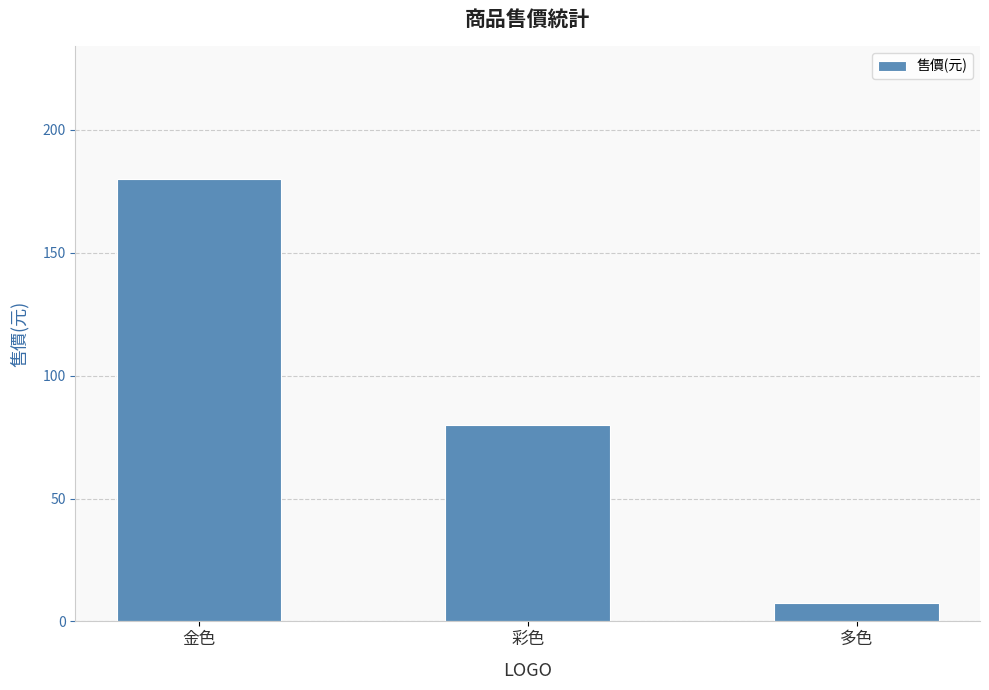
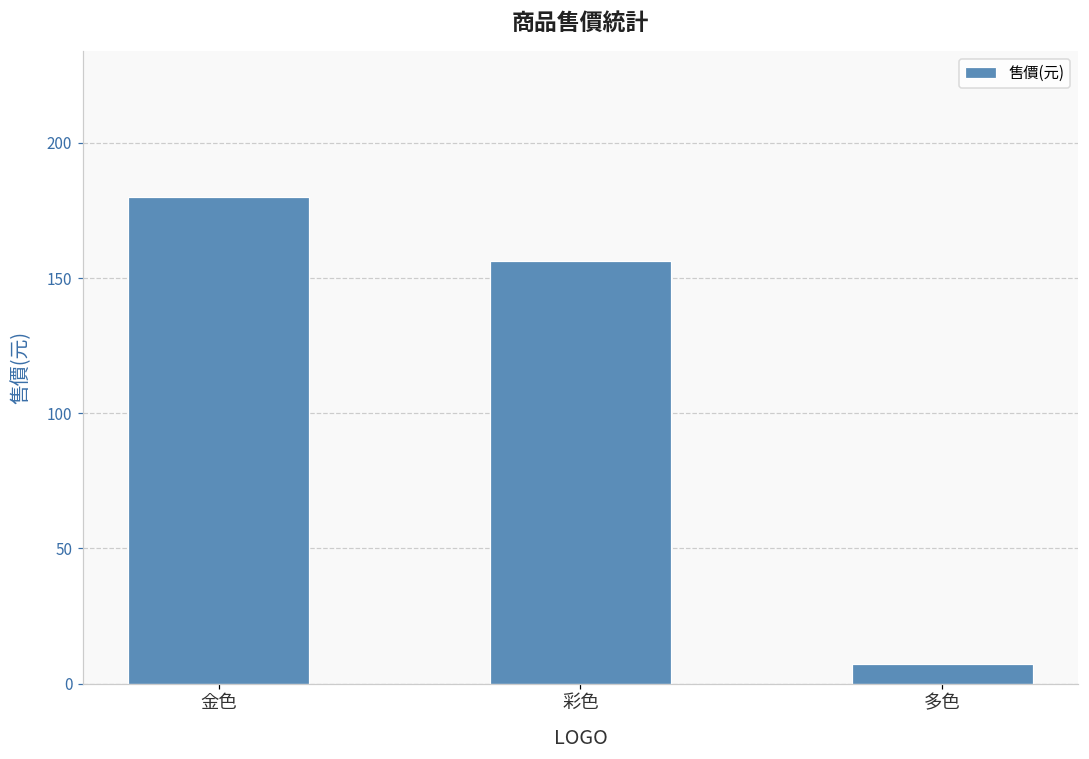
  {
    "金色": 180,
-   "彩色": 80,
+   "彩色": 156,
    "多色": 7
  }
